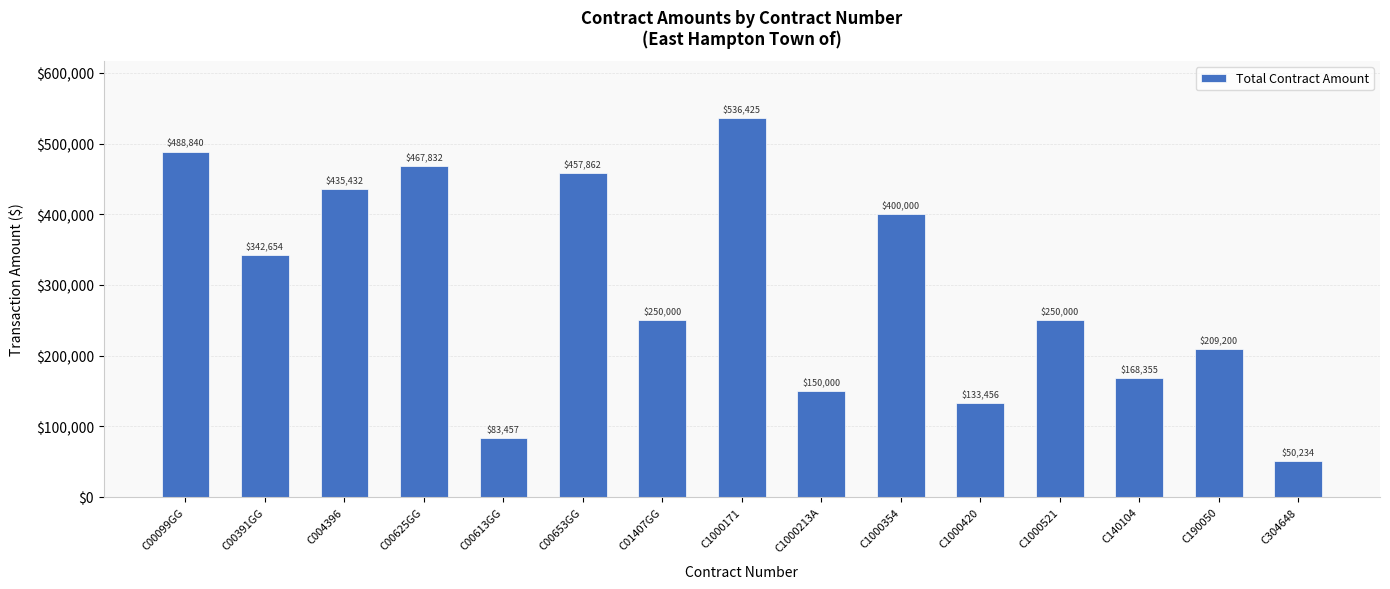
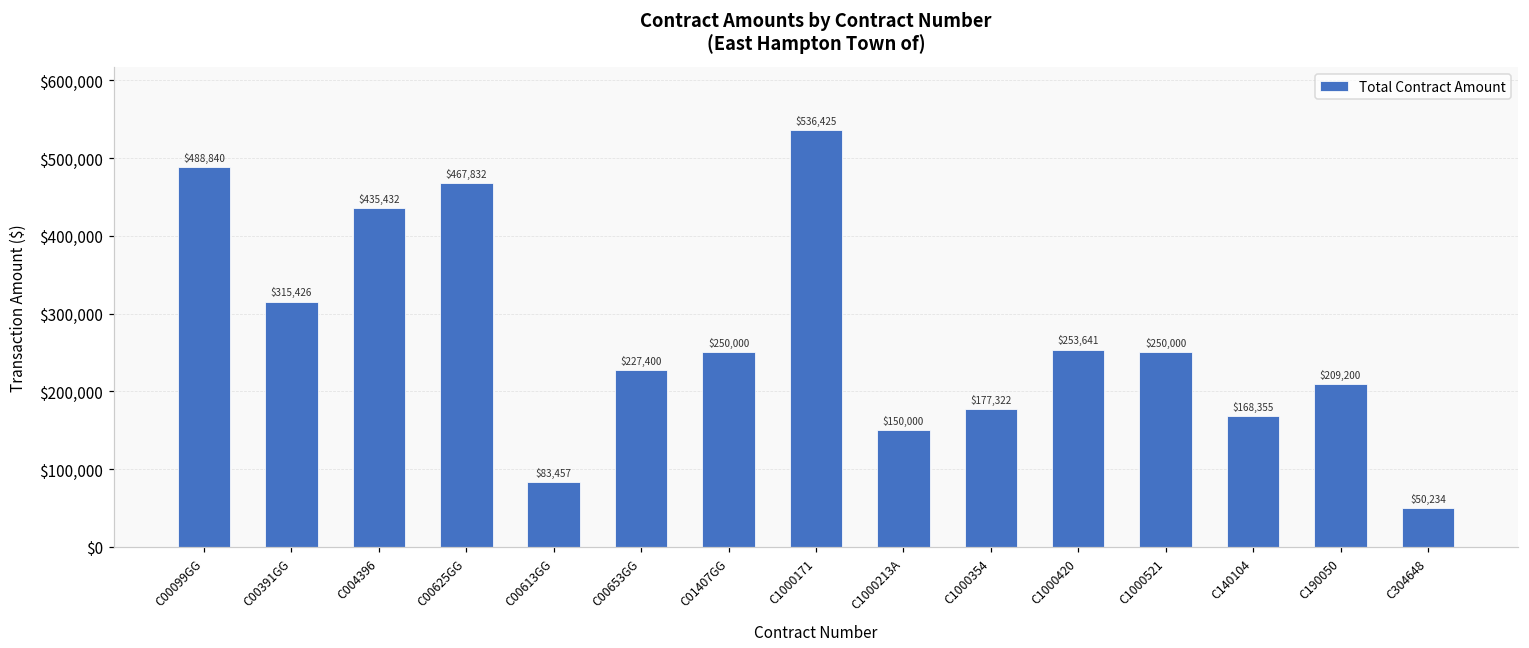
  {
    "C00099GG": "$488,840",
-   "C00391GG": "$342,654",
+   "C00391GG": "$315,426",
    "C004396": "$435,432",
    "C00625GG": "$467,832",
    "C00613GG": "$83,457",
-   "C00653GG": "$457,862",
+   "C00653GG": "$227,400",
    "C01407GG": "$250,000",
    "C1000171": "$536,425",
    "C1000213A": "$150,000",
-   "C1000354": "$400,000",
-   "C1000420": "$133,456",
+   "C1000354": "$177,322",
+   "C1000420": "$253,641",
    "C1000521": "$250,000",
    "C140104": "$168,355",
    "C190050": "$209,200",
    "C304648": "$50,234"
  }
